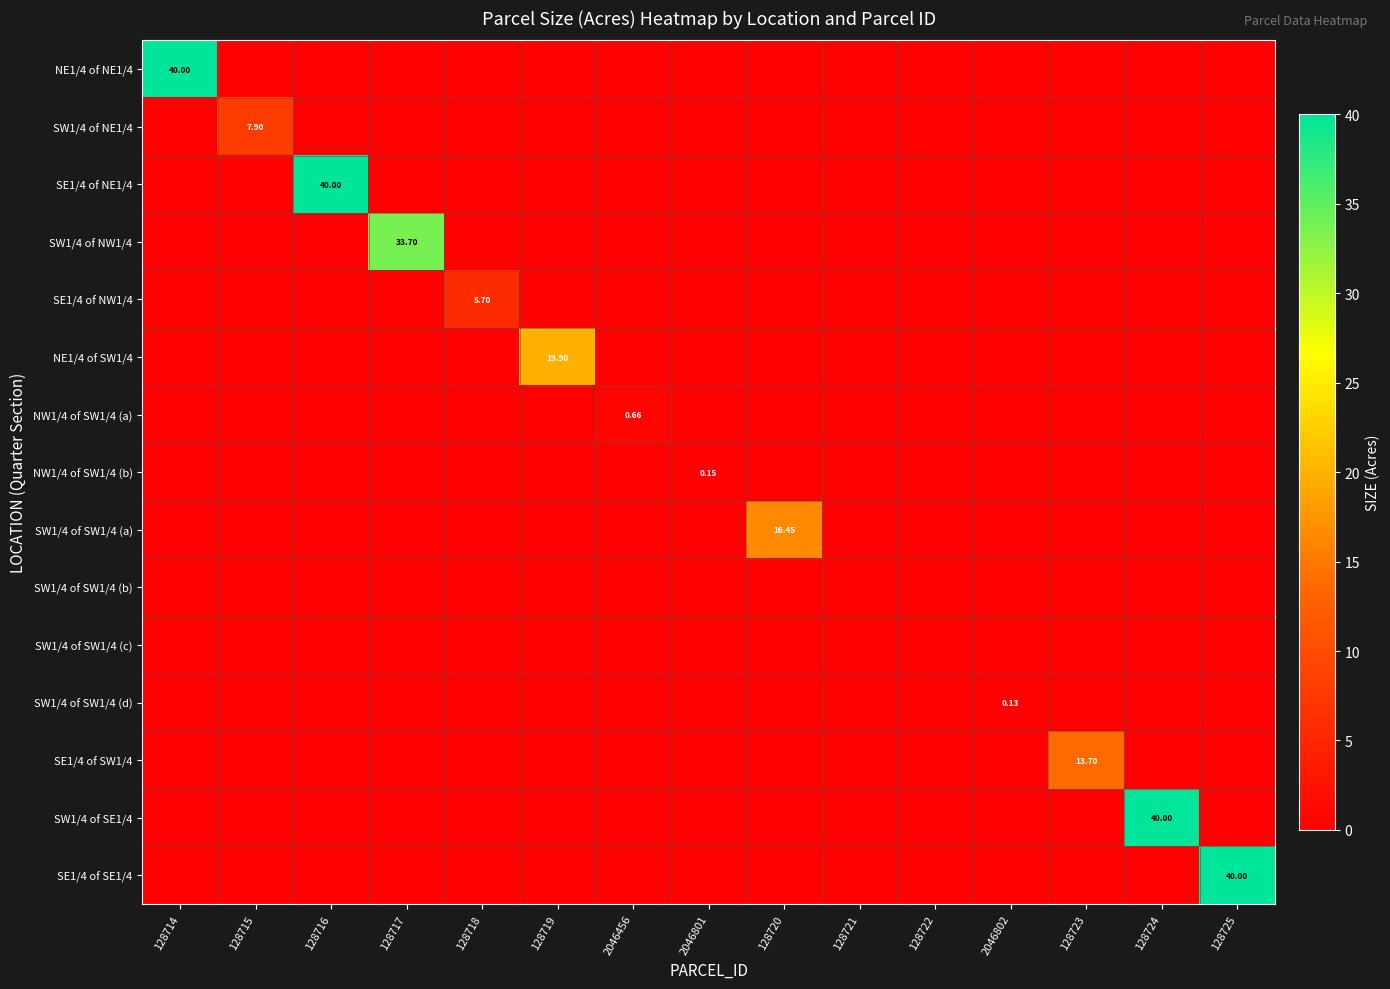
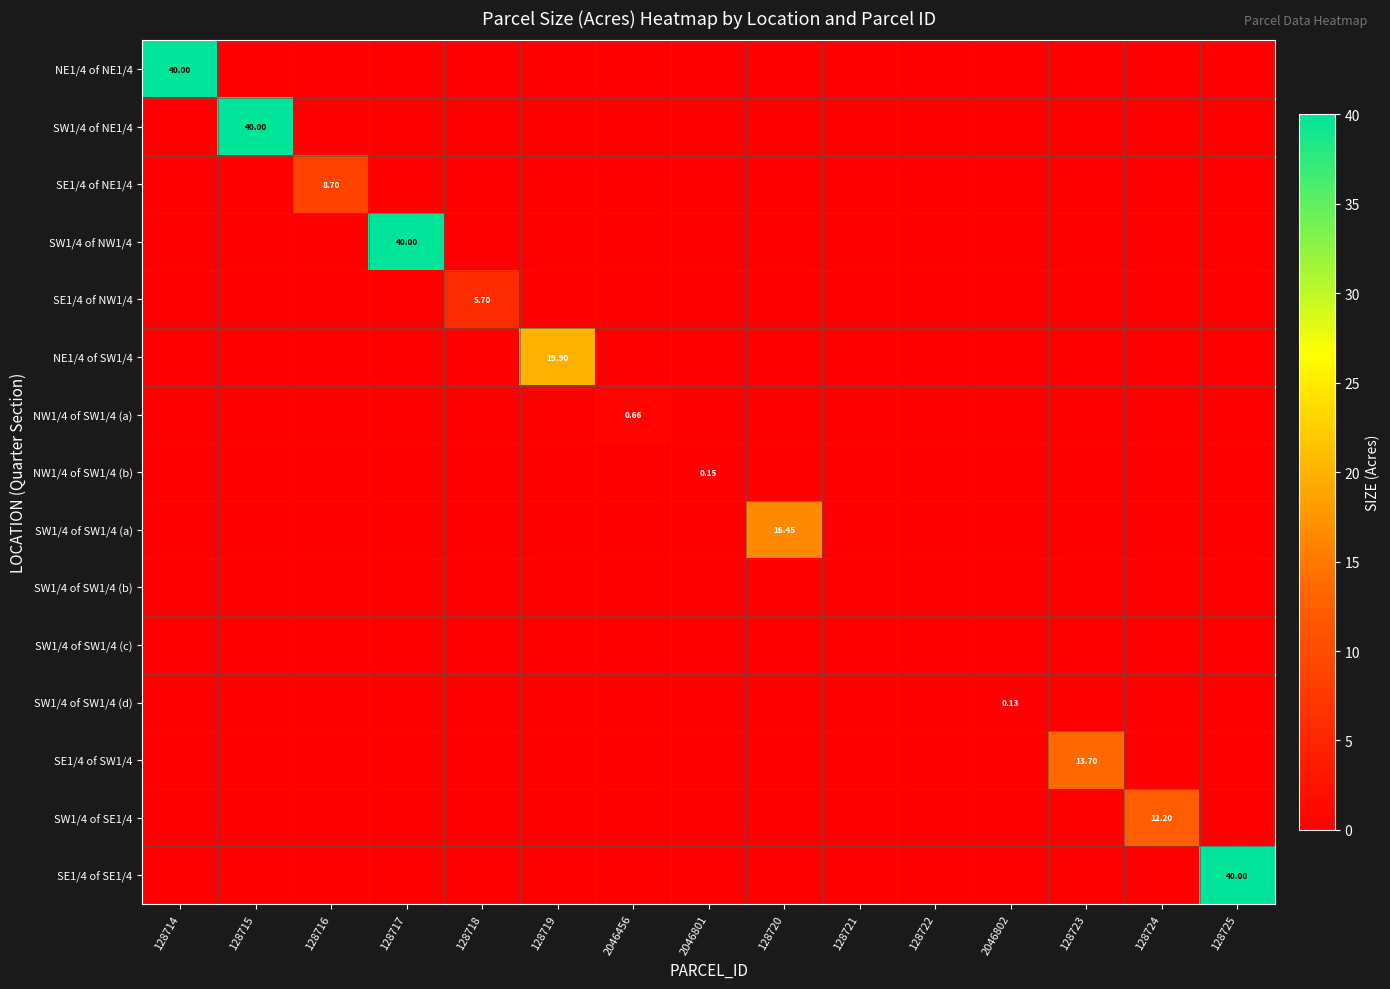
  {
    "NE1/4 of NE1/4": {
      "128714": 40.00
    },
    "SW1/4 of NE1/4": {
-     "128715": 7.90
+     "128715": 40.00
    },
    "SE1/4 of NE1/4": {
-     "128716": 40.00
+     "128716": 8.70
    },
    "SW1/4 of NW1/4": {
-     "128717": 33.70
+     "128717": 40.00
    },
    "SE1/4 of NW1/4": {
      "128718": 5.70
    },
    "NE1/4 of SW1/4": {
      "128719": 19.90
    },
    "NW1/4 of SW1/4 (a)": {
      "2046456": 0.66
    },
    "NW1/4 of SW1/4 (b)": {
      "2046801": 0.15
    },
    "SW1/4 of SW1/4 (a)": {
      "128720": 16.45
    },
    "SW1/4 of SW1/4 (d)": {
      "2046802": 0.13
    },
    "SE1/4 of SW1/4": {
      "128723": 13.70
    },
    "SW1/4 of SE1/4": {
-     "128724": 40.00
+     "128724": 12.20
    },
    "SE1/4 of SE1/4": {
      "128725": 40.00
    }
  }
